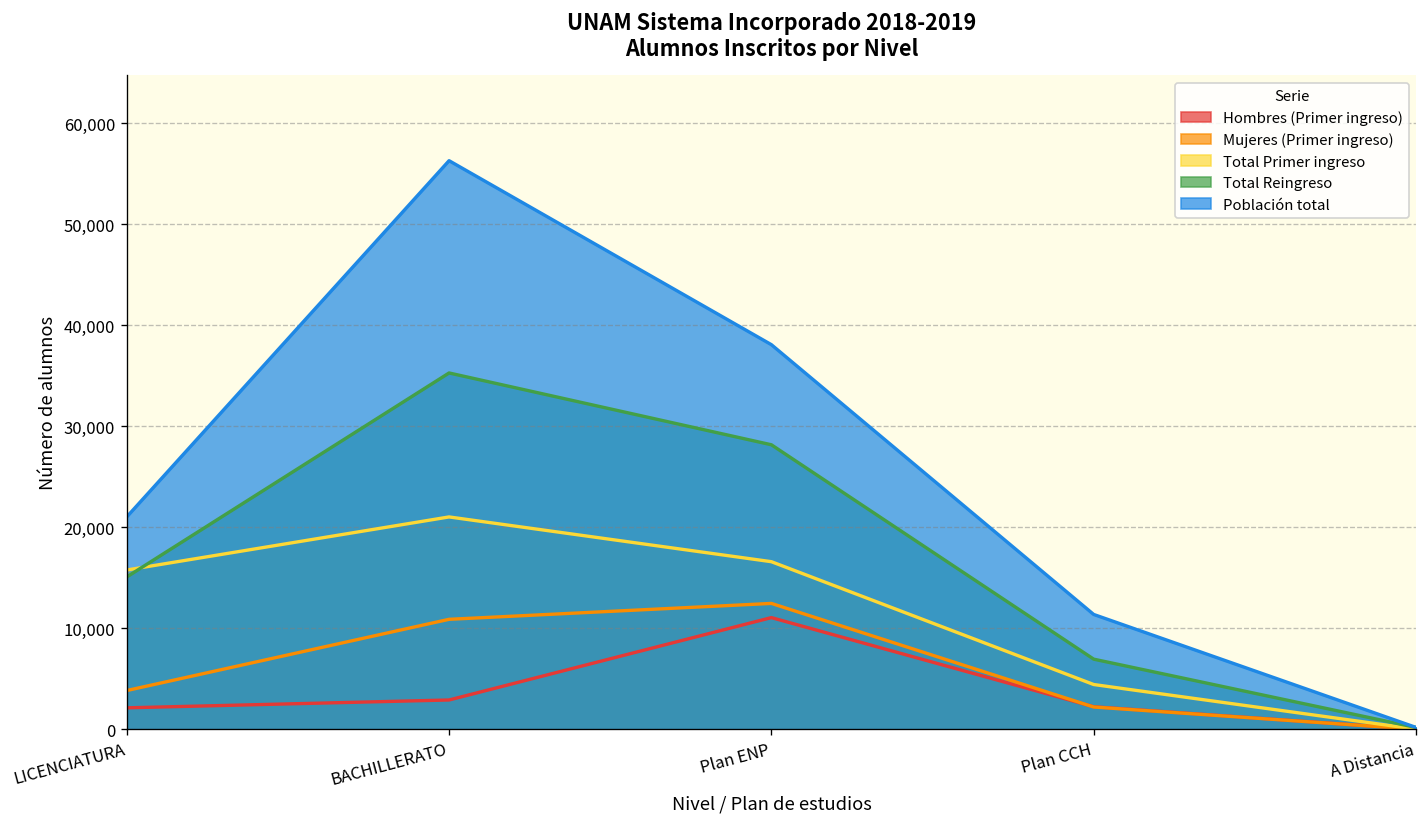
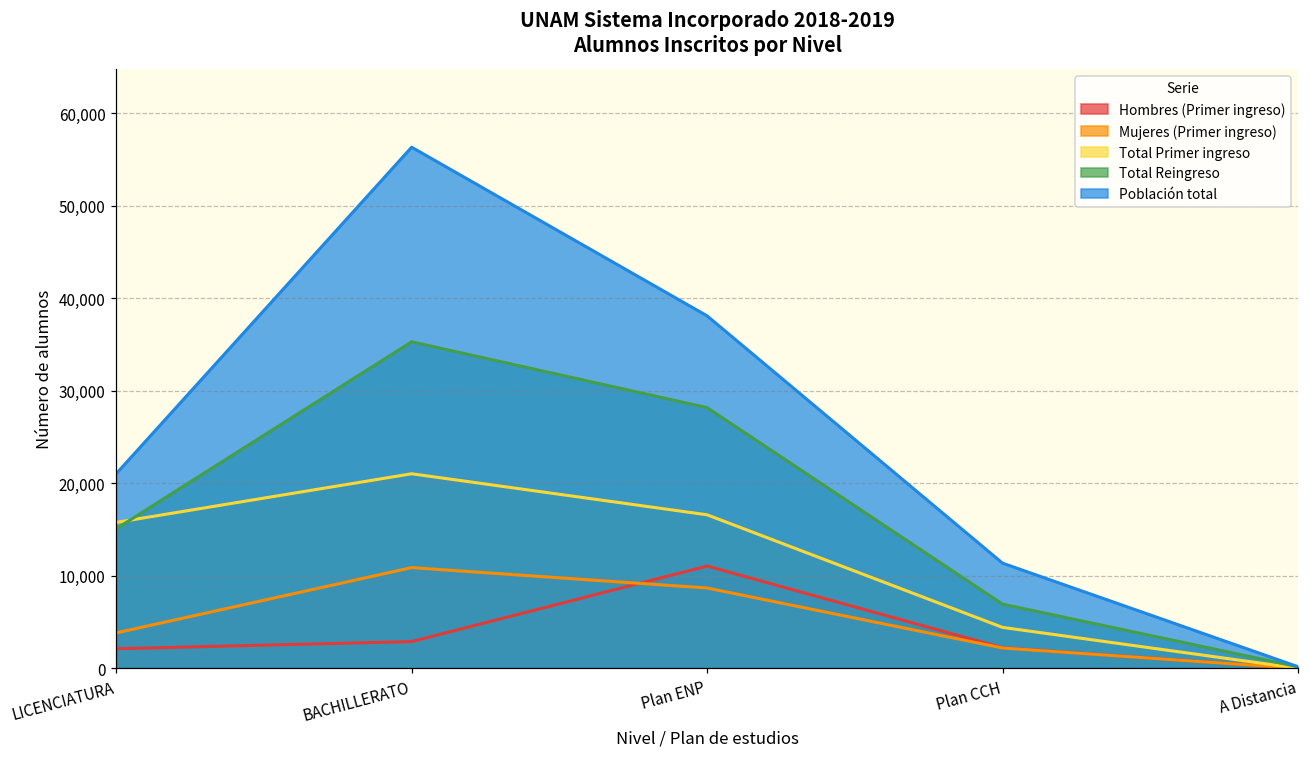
  {
    "Hombres (Primer ingreso)": {
      "LICENCIATURA": "2,000",
      "BACHILLERATO": "3,000",
      "Plan ENP": "11,000"
    },
    "Mujeres (Primer ingreso)": {
      "LICENCIATURA": "4,000",
      "BACHILLERATO": "11,000",
-     "Plan ENP": "12,000"
+     "Plan ENP": "9,000"
    },
    "Total Primer ingreso": {
      "LICENCIATURA": "16,000",
      "BACHILLERATO": "21,000",
      "Plan ENP": "17,000",
      "Plan CCH": "4,000"
    },
    "Total Reingreso": {
      "LICENCIATURA": "15,000",
      "BACHILLERATO": "35,000",
      "Plan ENP": "28,000",
      "Plan CCH": "7,000"
    },
    "Población total": {
      "LICENCIATURA": "21,000",
      "BACHILLERATO": "56,000",
      "Plan ENP": "38,000",
      "Plan CCH": "11,000"
    }
  }
